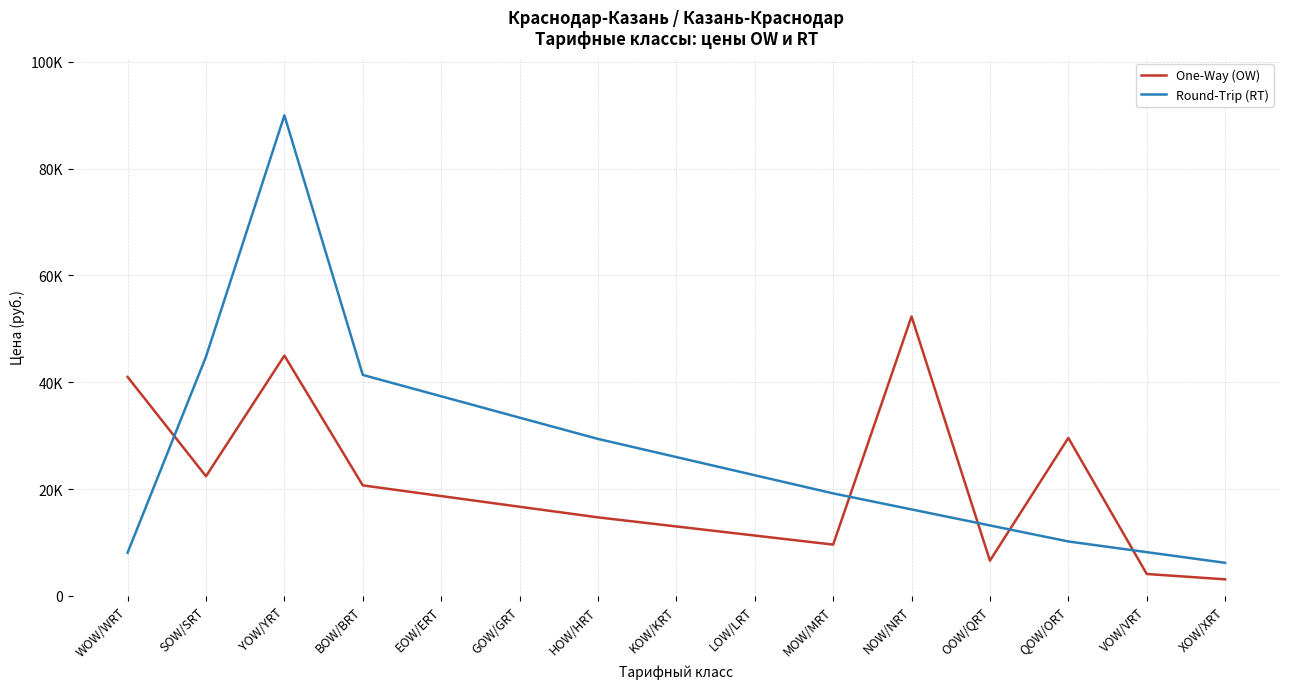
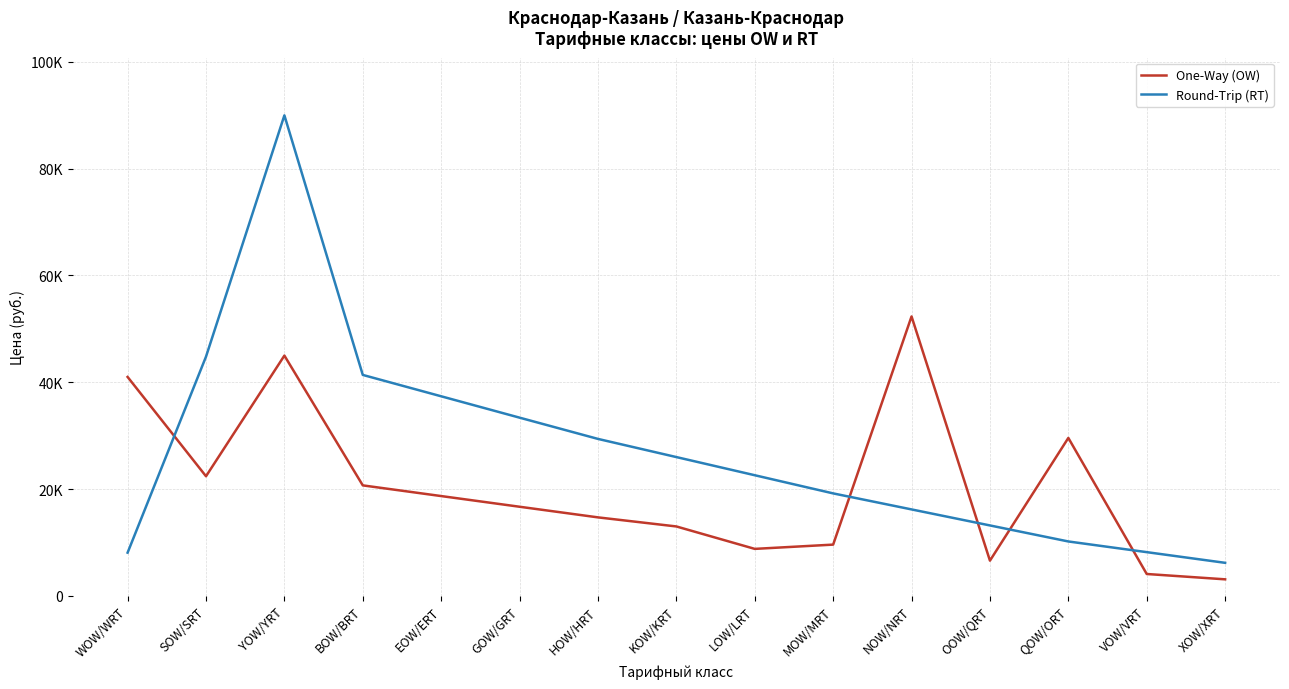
  {
    "One-Way (OW)": {
      "WOW/WRT": 41000,
      "SOW/SRT": 22000,
      "YOW/YRT": 45000,
      "BOW/BRT": 21000,
      "EOW/ERT": 19000,
      "GOW/GRT": 17000,
      "HOW/HRT": 15000,
      "KOW/KRT": 13000,
-     "LOW/LRT": 11000,
+     "LOW/LRT": 9000,
      "MOW/MRT": 10000,
      "NOW/NRT": 52000,
      "OOW/QRT": 7000,
      "QOW/ORT": 30000,
      "VOW/VRT": 4000,
      "XOW/XRT": 3000
    },
    "Round-Trip (RT)": {
      "WOW/WRT": 8000,
      "SOW/SRT": 45000,
      "YOW/YRT": 90000,
      "BOW/BRT": 41000,
      "EOW/ERT": 37000,
      "GOW/GRT": 33000,
      "HOW/HRT": 29000,
      "KOW/KRT": 26000,
      "LOW/LRT": 23000,
      "MOW/MRT": 19000,
      "NOW/NRT": 16000,
      "OOW/QRT": 13000,
      "QOW/ORT": 10000,
      "VOW/VRT": 8000,
      "XOW/XRT": 6000
    }
  }
